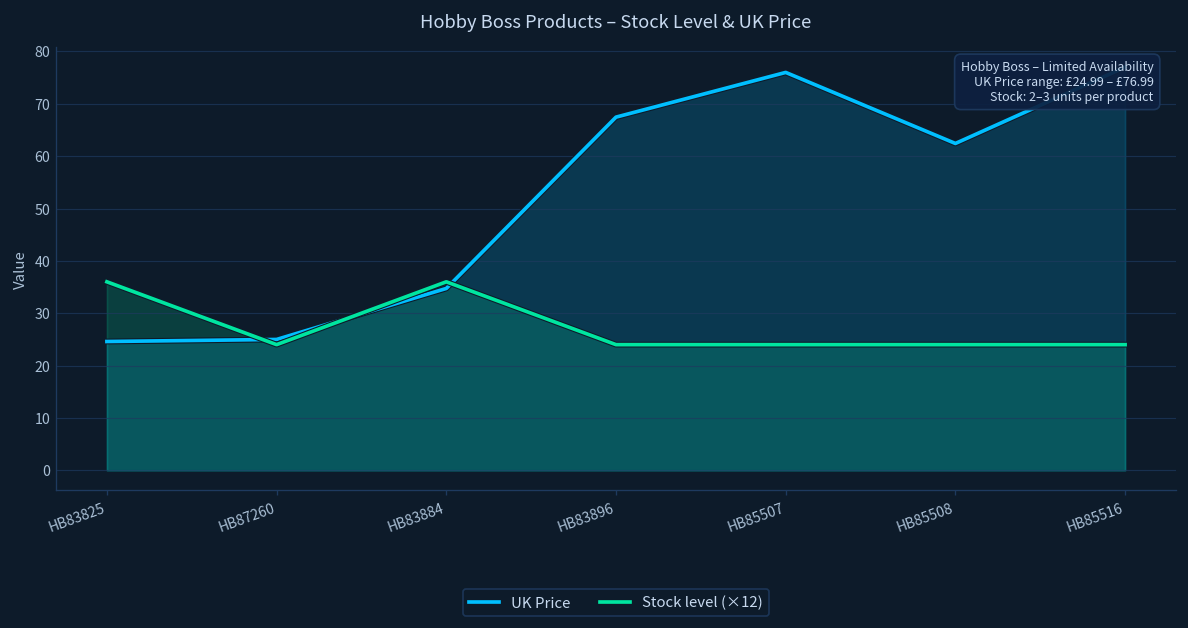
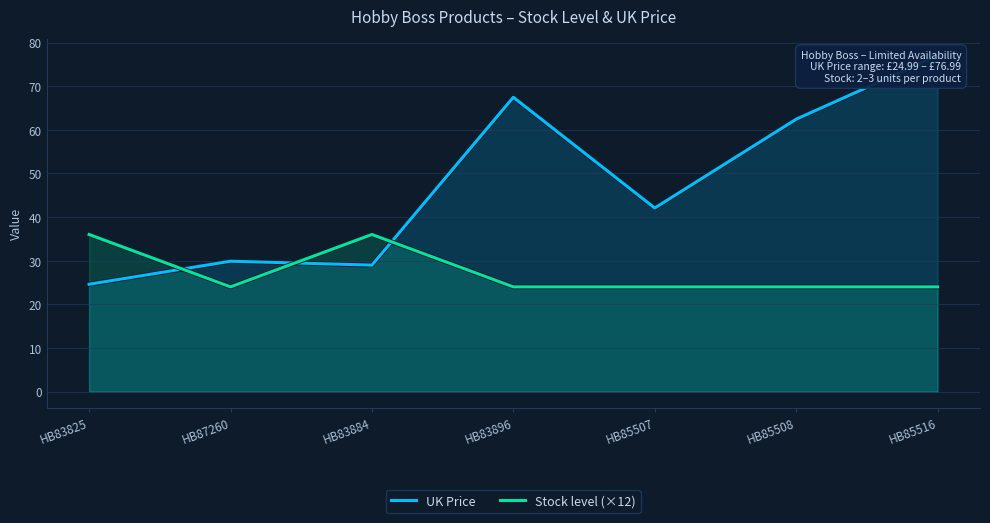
  {
    "UK Price": {
      "HB83825": 25,
-     "HB87260": 25,
-     "HB83884": 35,
+     "HB87260": 30,
+     "HB83884": 29,
      "HB83896": 67,
-     "HB85507": 76,
+     "HB85507": 42,
      "HB85508": 62
    },
    "Stock level (×12)": {
      "HB83825": 36,
      "HB87260": 24,
      "HB83884": 36,
      "HB83896": 24,
      "HB85507": 24,
      "HB85508": 24,
      "HB85516": 24
    }
  }
